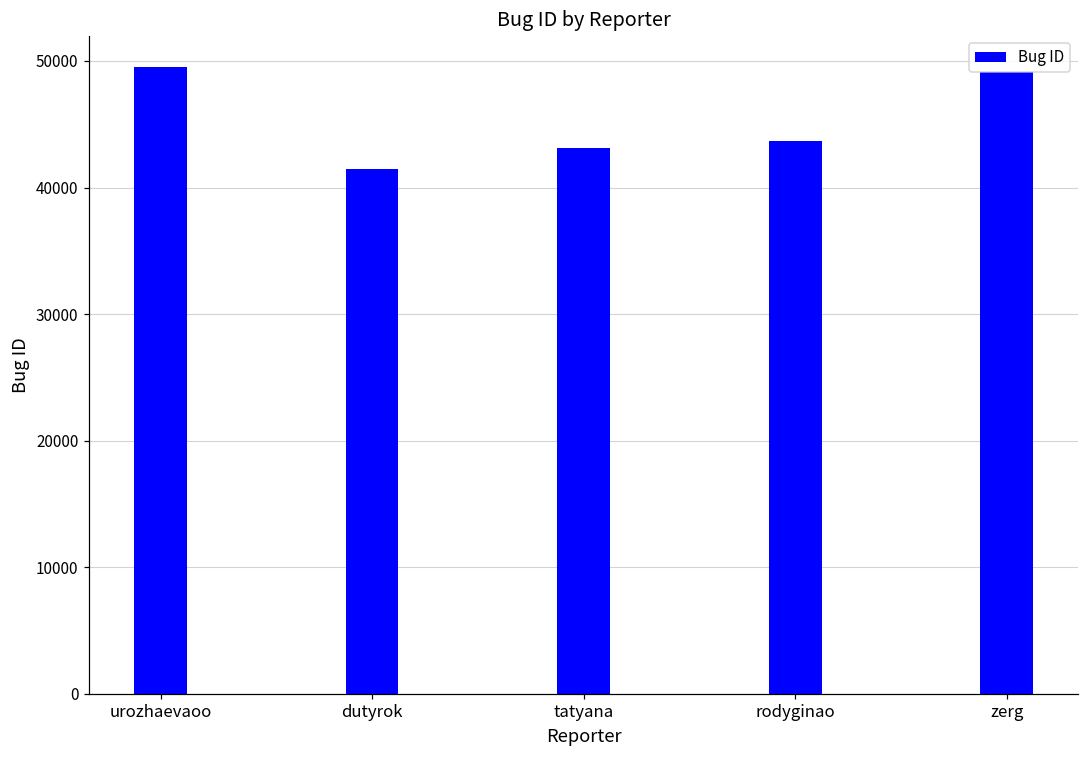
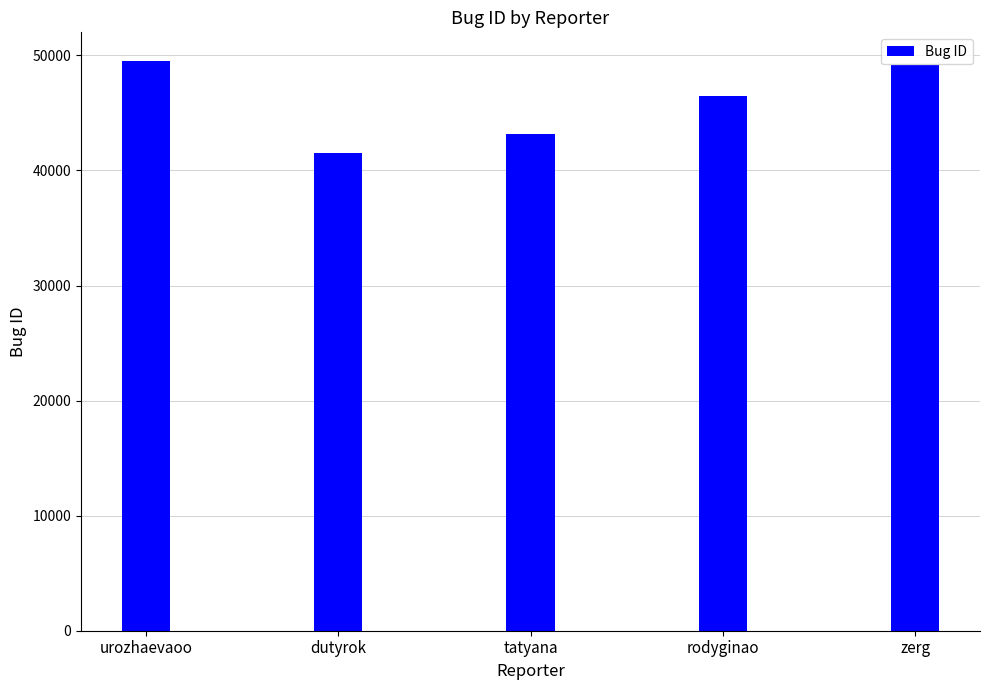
  {
    "urozhaevaoo": 49500,
    "dutyrok": 41500,
    "tatyana": 43200,
-   "rodyginao": 43700,
+   "rodyginao": 46500,
    "zerg": 49100
  }
